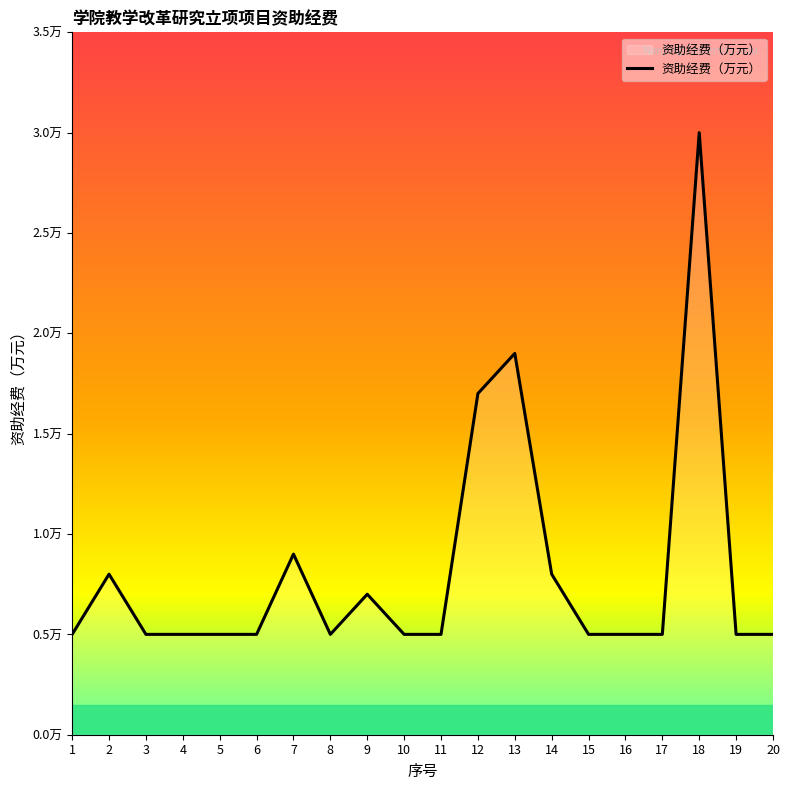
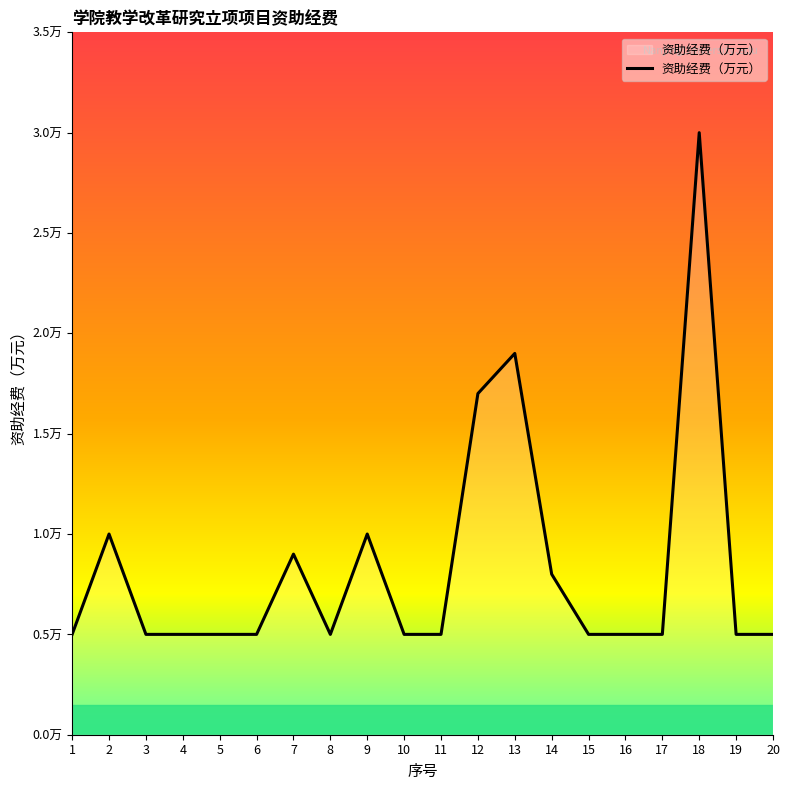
  {
    "1": "0.5万",
-   "2": "0.8万",
+   "2": "1.0万",
    "3": "0.5万",
    "4": "0.5万",
    "5": "0.5万",
    "6": "0.5万",
    "7": "0.9万",
    "8": "0.5万",
-   "9": "0.7万",
+   "9": "1.0万",
    "10": "0.5万",
    "11": "0.5万",
    "12": "1.7万",
    "13": "1.9万",
    "14": "0.8万",
    "15": "0.5万",
    "16": "0.5万",
    "17": "0.5万",
    "18": "3.0万",
    "19": "0.5万",
    "20": "0.5万"
  }
